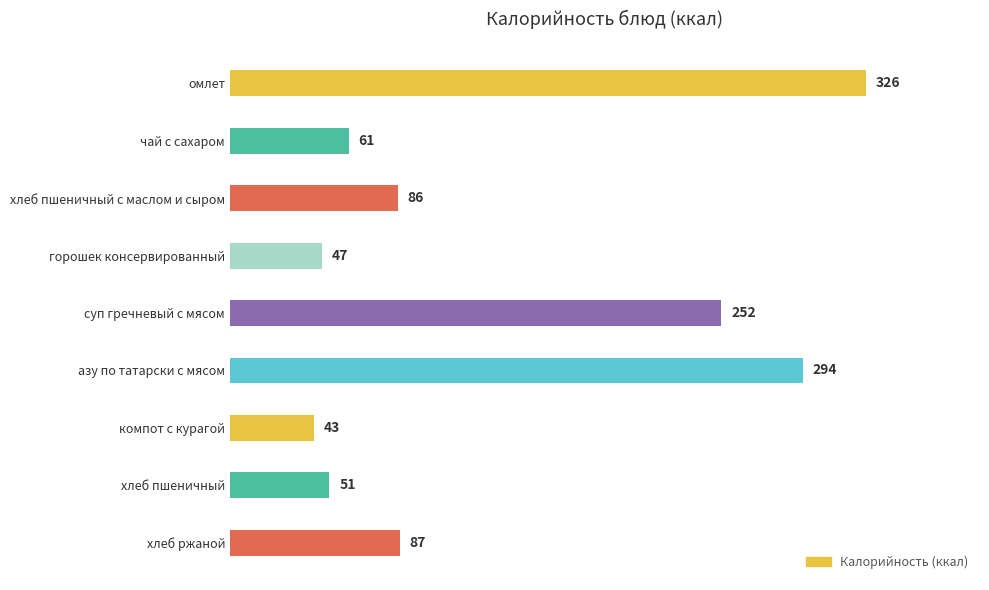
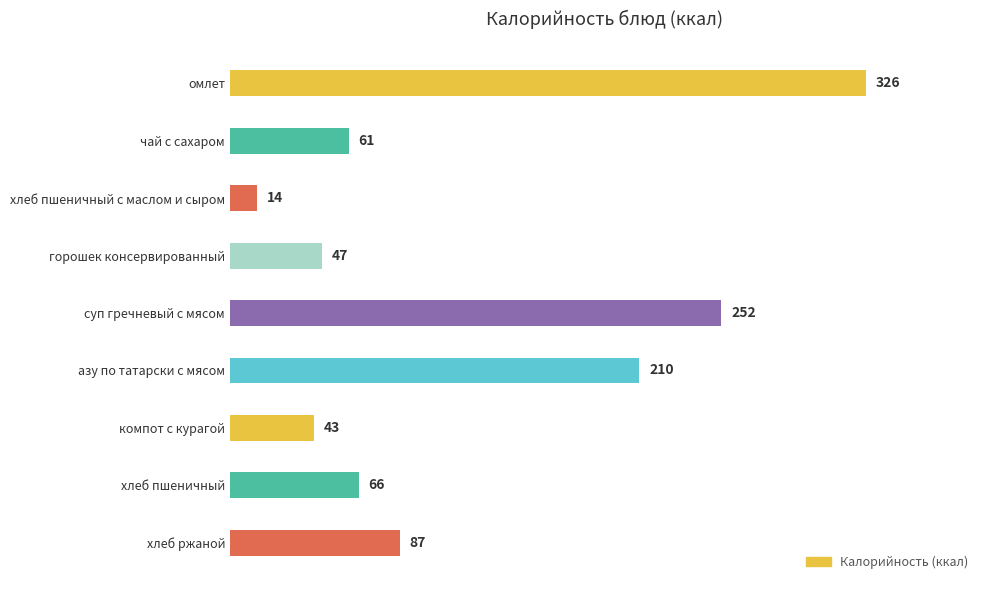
  {
    "омлет": 326,
    "чай с сахаром": 61,
-   "хлеб пшеничный с маслом и сыром": 86,
+   "хлеб пшеничный с маслом и сыром": 14,
    "горошек консервированный": 47,
    "суп гречневый с мясом": 252,
-   "азу по татарски с мясом": 294,
+   "азу по татарски с мясом": 210,
    "компот с курагой": 43,
-   "хлеб пшеничный": 51,
+   "хлеб пшеничный": 66,
    "хлеб ржаной": 87
  }
